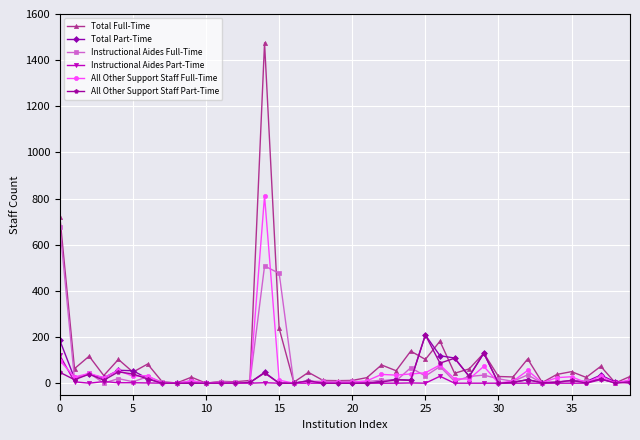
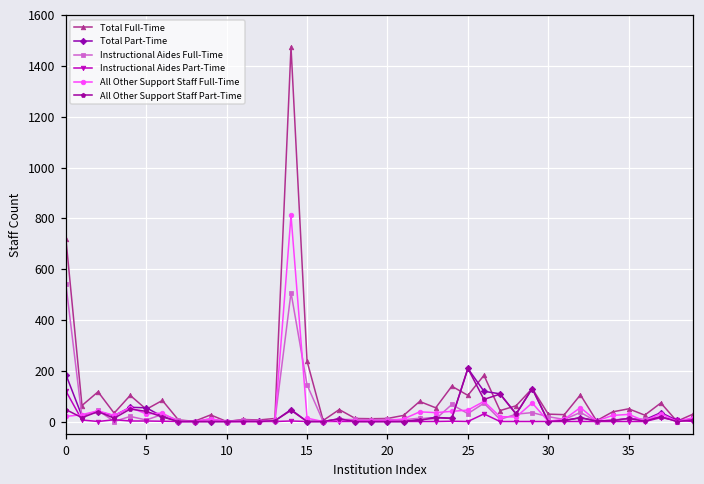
  {
    "Instructional Aides Full-Time": {
-     "0": 680,
-     "15": 480,
+     "0": 540,
+     "15": 140,
      "25": 30
    },
    "All Other Support Staff Full-Time": {
-     "0": 100,
+     "0": 20,
      "15": 10,
      "25": 50,
      "35": 30
    }
  }
